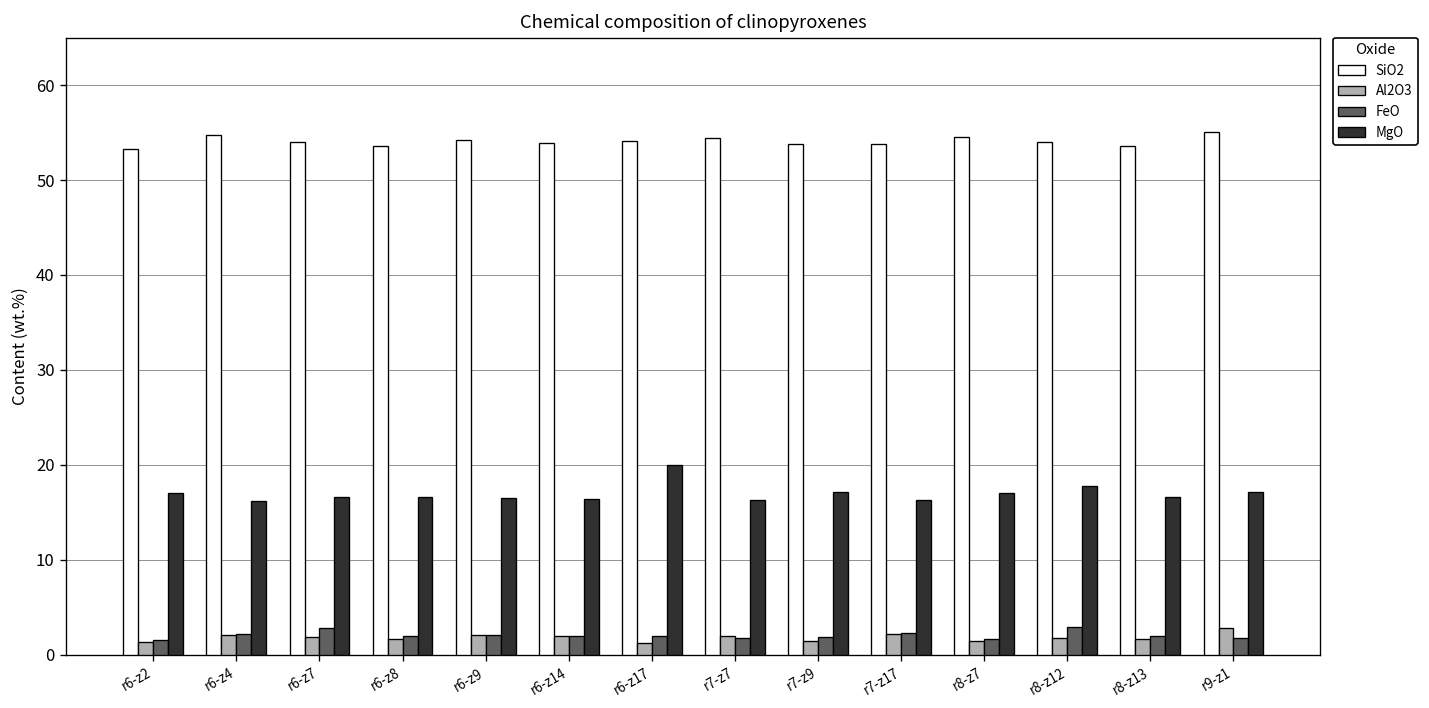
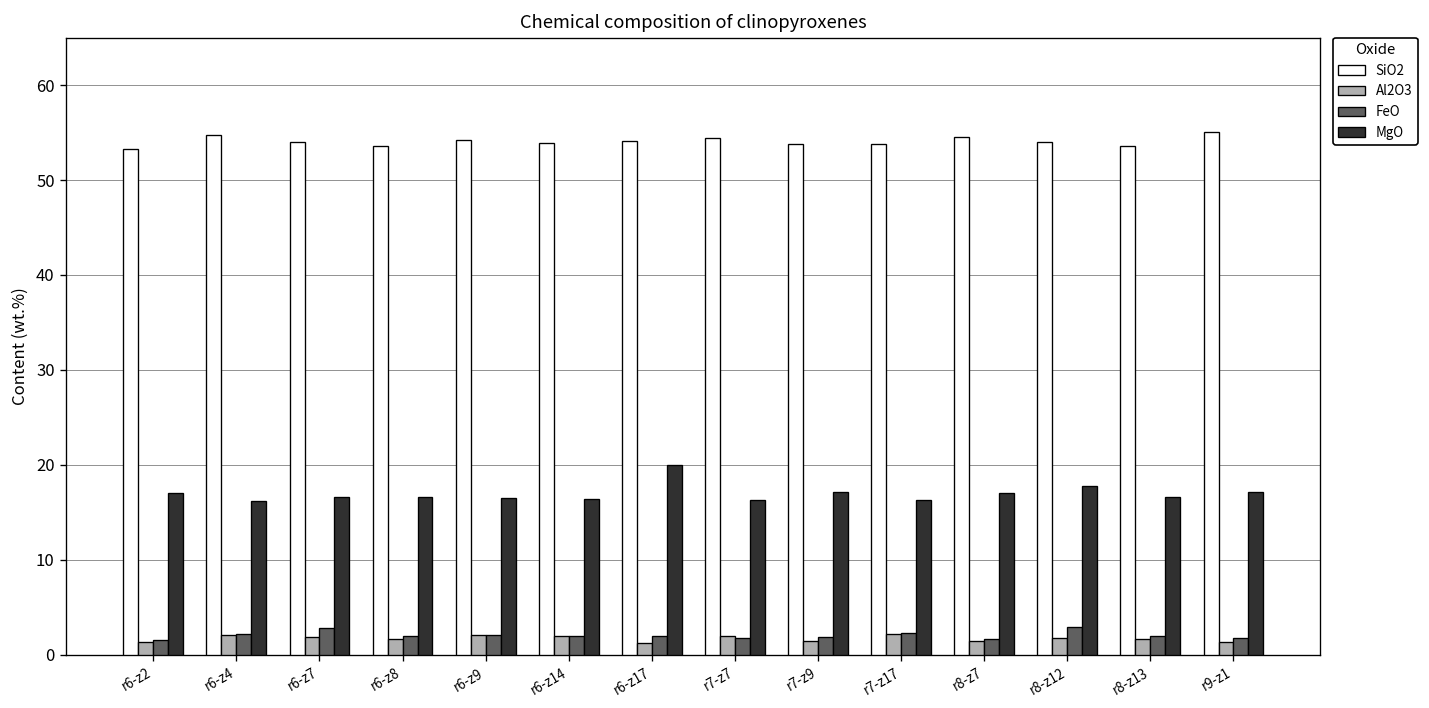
  {
    "SiO2": {
      "r6-z2": 53,
      "r6-z4": 55,
      "r6-z7": 54,
      "r6-z8": 54,
      "r6-z9": 54,
      "r6-z14": 54,
      "r6-z17": 54,
      "r7-z7": 54,
      "r7-z9": 54,
      "r7-z17": 54,
      "r8-z7": 55,
      "r8-z12": 54,
      "r8-z13": 54,
      "r9-z1": 55
    },
    "Al2O3": {
      "r6-z2": 1,
      "r6-z4": 2,
      "r6-z7": 2,
      "r6-z8": 2,
      "r6-z9": 2,
      "r6-z14": 2,
      "r6-z17": 1,
      "r7-z7": 2,
      "r7-z9": 1,
      "r7-z17": 2,
      "r8-z7": 1,
      "r8-z12": 2,
      "r8-z13": 2,
-     "r9-z1": 3
+     "r9-z1": 1
    },
    "FeO": {
      "r6-z2": 2,
      "r6-z4": 2,
      "r6-z7": 3,
      "r6-z8": 2,
      "r6-z9": 2,
      "r6-z14": 2,
      "r6-z17": 2,
      "r7-z7": 2,
      "r7-z9": 2,
      "r7-z17": 2,
      "r8-z7": 2,
      "r8-z12": 3,
      "r8-z13": 2,
      "r9-z1": 2
    },
    "MgO": {
      "r6-z2": 17,
      "r6-z4": 16,
      "r6-z7": 17,
      "r6-z8": 17,
      "r6-z9": 17,
      "r6-z14": 16,
      "r6-z17": 20,
      "r7-z7": 16,
      "r7-z9": 17,
      "r7-z17": 16,
      "r8-z7": 17,
      "r8-z12": 18,
      "r8-z13": 17,
      "r9-z1": 17
    }
  }
